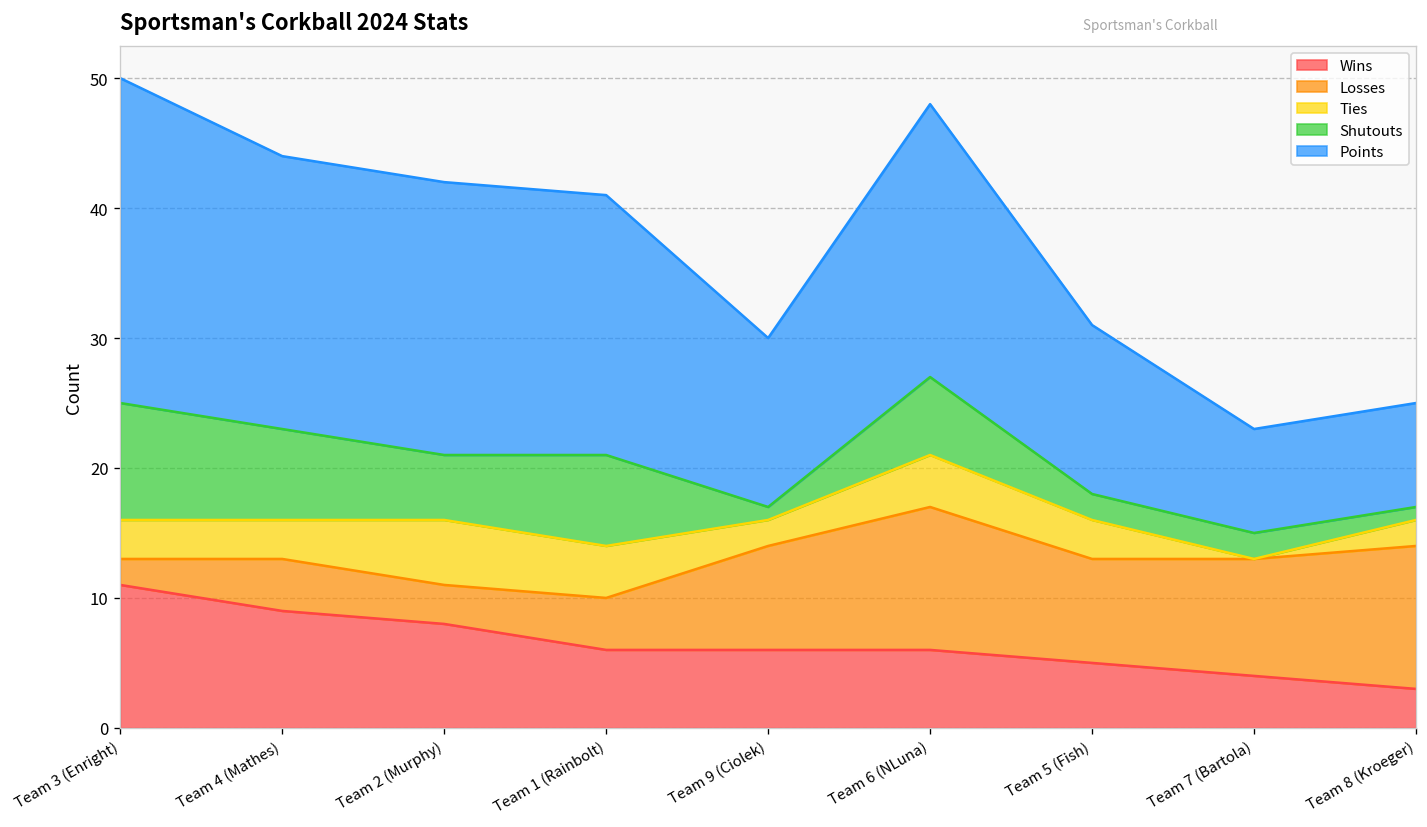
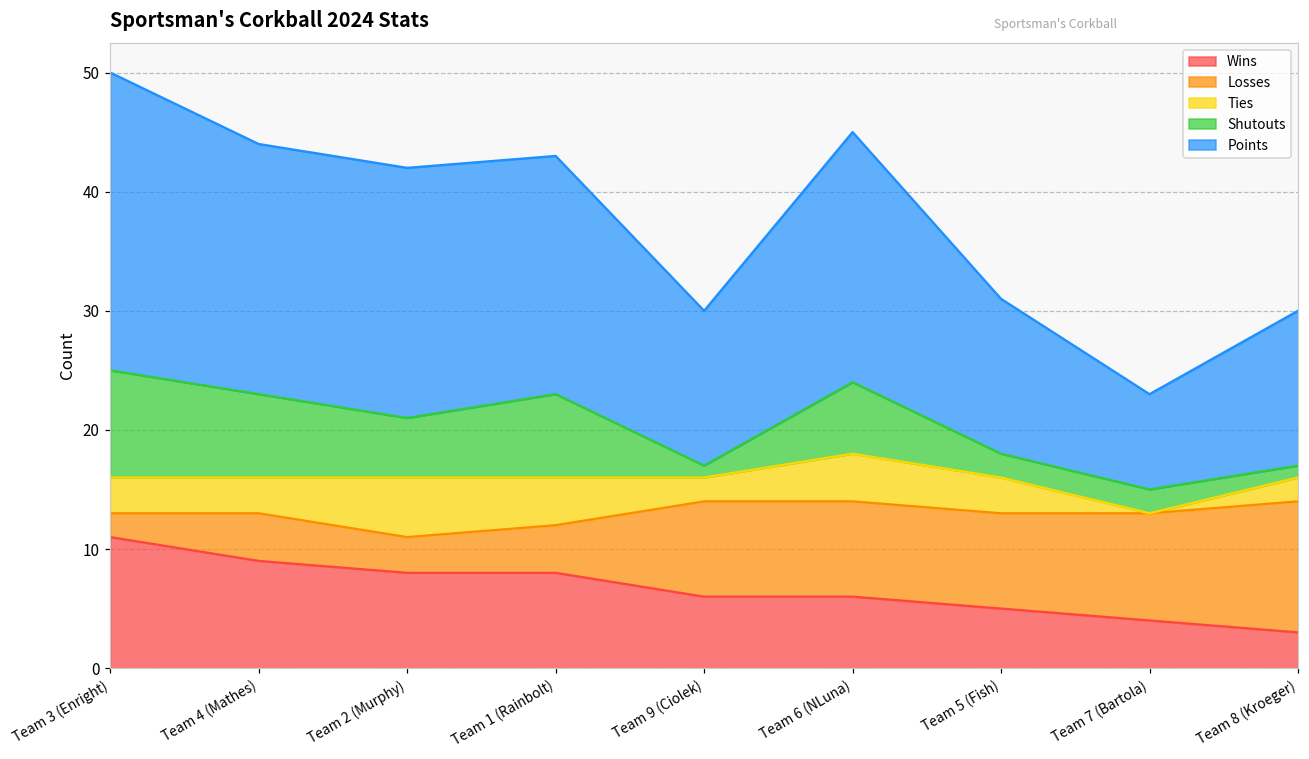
  {
    "Wins": {
      "Team 3 (Enright)": 11,
      "Team 4 (Mathes)": 9,
      "Team 2 (Murphy)": 8,
-     "Team 1 (Rainbolt)": 6,
+     "Team 1 (Rainbolt)": 8,
      "Team 9 (Ciolek)": 6,
      "Team 6 (NLuna)": 6,
      "Team 5 (Fish)": 5,
      "Team 7 (Bartola)": 4,
      "Team 8 (Kroeger)": 3
    },
    "Losses": {
      "Team 3 (Enright)": 2,
      "Team 4 (Mathes)": 4,
      "Team 2 (Murphy)": 3,
      "Team 1 (Rainbolt)": 4,
      "Team 9 (Ciolek)": 8,
-     "Team 6 (NLuna)": 11,
+     "Team 6 (NLuna)": 8,
      "Team 5 (Fish)": 8,
      "Team 8 (Kroeger)": 11
    },
    "Ties": {
      "Team 3 (Enright)": 3,
      "Team 4 (Mathes)": 3,
      "Team 2 (Murphy)": 5,
      "Team 1 (Rainbolt)": 4,
      "Team 9 (Ciolek)": 2,
      "Team 6 (NLuna)": 4,
      "Team 5 (Fish)": 3,
      "Team 8 (Kroeger)": 2
    },
    "Shutouts": {
      "Team 3 (Enright)": 9,
      "Team 4 (Mathes)": 7,
      "Team 2 (Murphy)": 5,
      "Team 1 (Rainbolt)": 7,
      "Team 9 (Ciolek)": 1,
      "Team 6 (NLuna)": 6,
      "Team 5 (Fish)": 2,
      "Team 7 (Bartola)": 2,
      "Team 8 (Kroeger)": 1
    },
    "Points": {
      "Team 3 (Enright)": 25,
      "Team 4 (Mathes)": 21,
      "Team 2 (Murphy)": 21,
      "Team 1 (Rainbolt)": 20,
      "Team 9 (Ciolek)": 13,
      "Team 6 (NLuna)": 21,
      "Team 5 (Fish)": 13,
      "Team 7 (Bartola)": 8,
-     "Team 8 (Kroeger)": 8
+     "Team 8 (Kroeger)": 13
    }
  }
